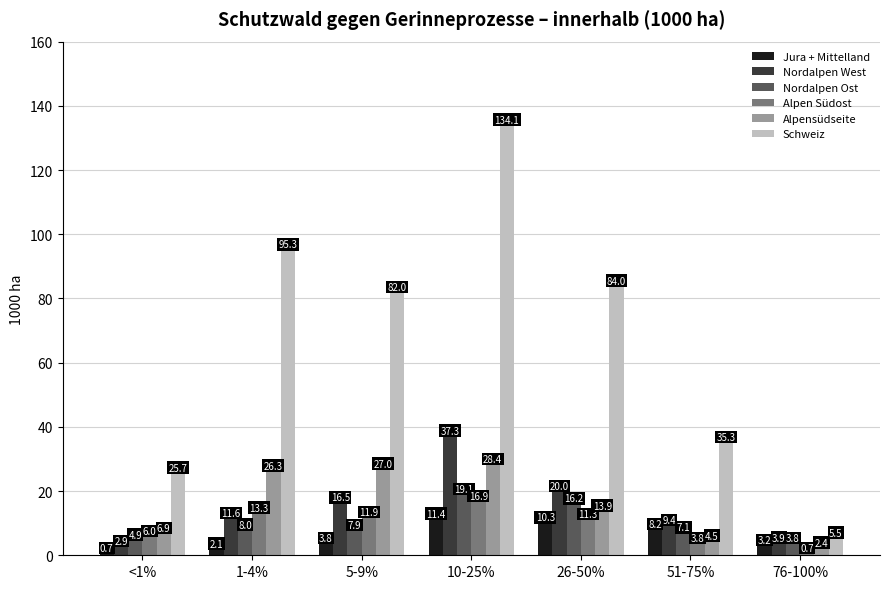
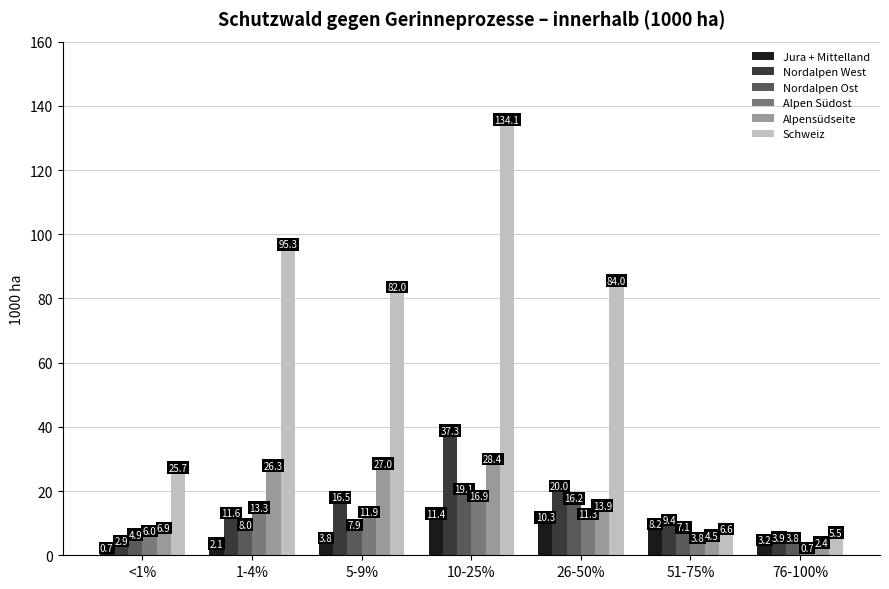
  {
    "Schweiz": {
-     "51-75%": 35.3
+     "51-75%": 6.6
    }
  }
